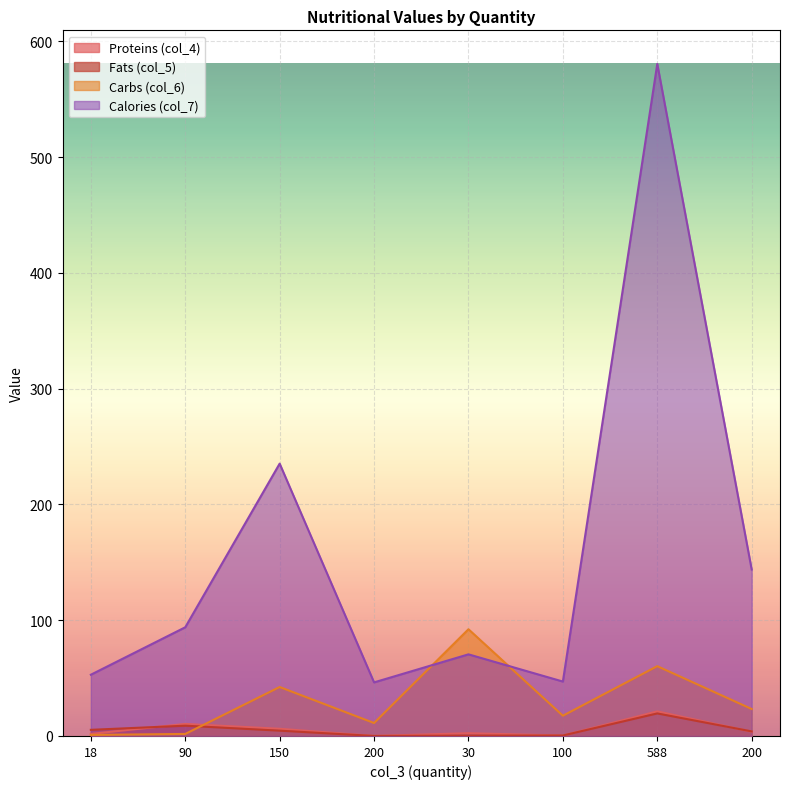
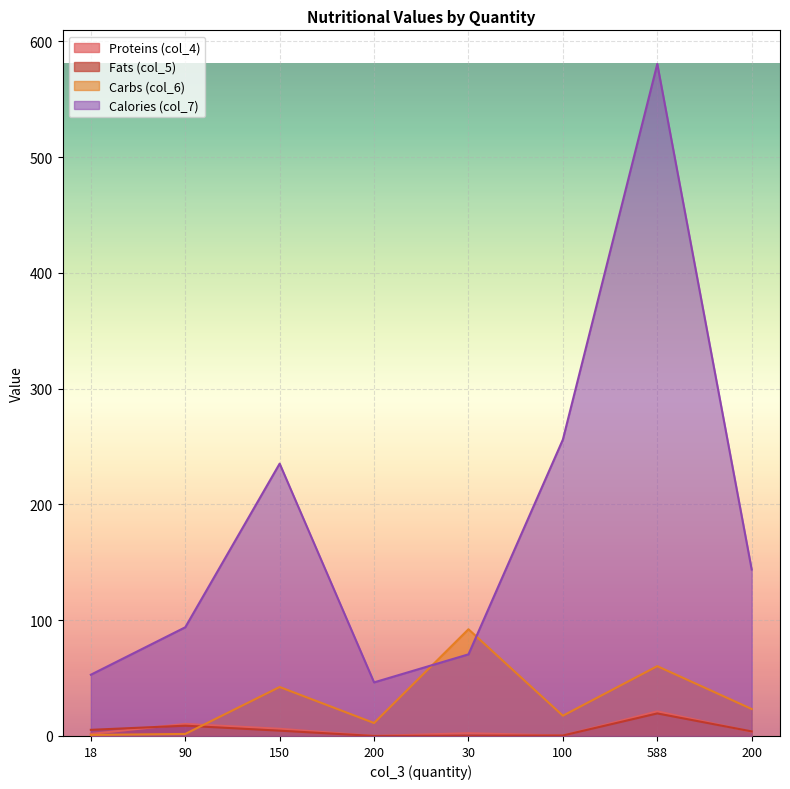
  {
    "Carbs (col_6)": {
      "90": 2,
      "150": 42,
      "30": 92,
      "100": 18,
      "588": 60
    },
    "Calories (col_7)": {
      "18": 53,
      "90": 94,
      "150": 235,
      "30": 71,
-     "100": 47,
+     "100": 256,
      "588": 580
    }
  }
